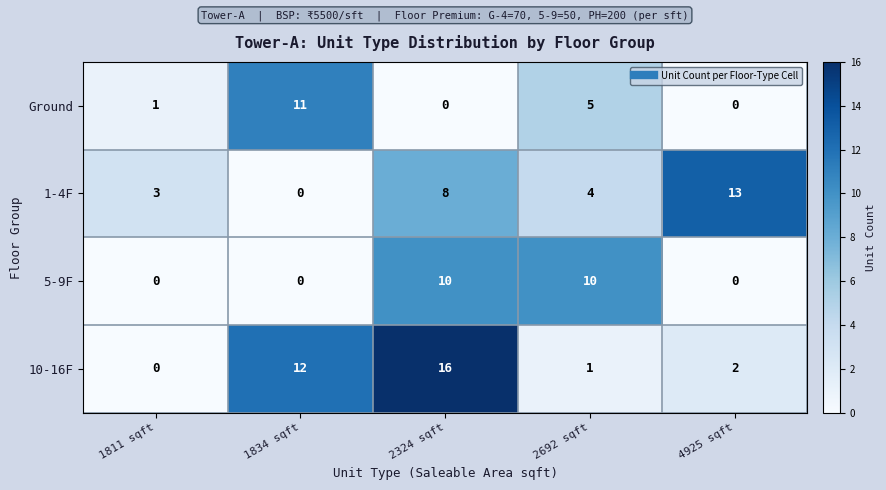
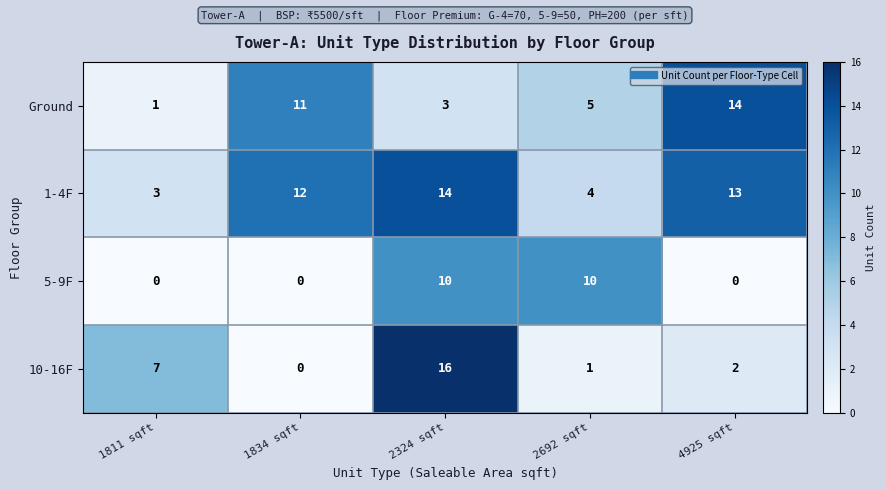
  {
    "Ground": {
      "1811 sqft": 1,
      "1834 sqft": 11,
-     "2324 sqft": 0,
+     "2324 sqft": 3,
      "2692 sqft": 5,
-     "4925 sqft": 0
+     "4925 sqft": 14
    },
    "1-4F": {
      "1811 sqft": 3,
-     "1834 sqft": 0,
-     "2324 sqft": 8,
+     "1834 sqft": 12,
+     "2324 sqft": 14,
      "2692 sqft": 4,
      "4925 sqft": 13
    },
    "5-9F": {
      "1811 sqft": 0,
      "1834 sqft": 0,
      "2324 sqft": 10,
      "2692 sqft": 10,
      "4925 sqft": 0
    },
    "10-16F": {
-     "1811 sqft": 0,
-     "1834 sqft": 12,
+     "1811 sqft": 7,
+     "1834 sqft": 0,
      "2324 sqft": 16,
      "2692 sqft": 1,
      "4925 sqft": 2
    }
  }
